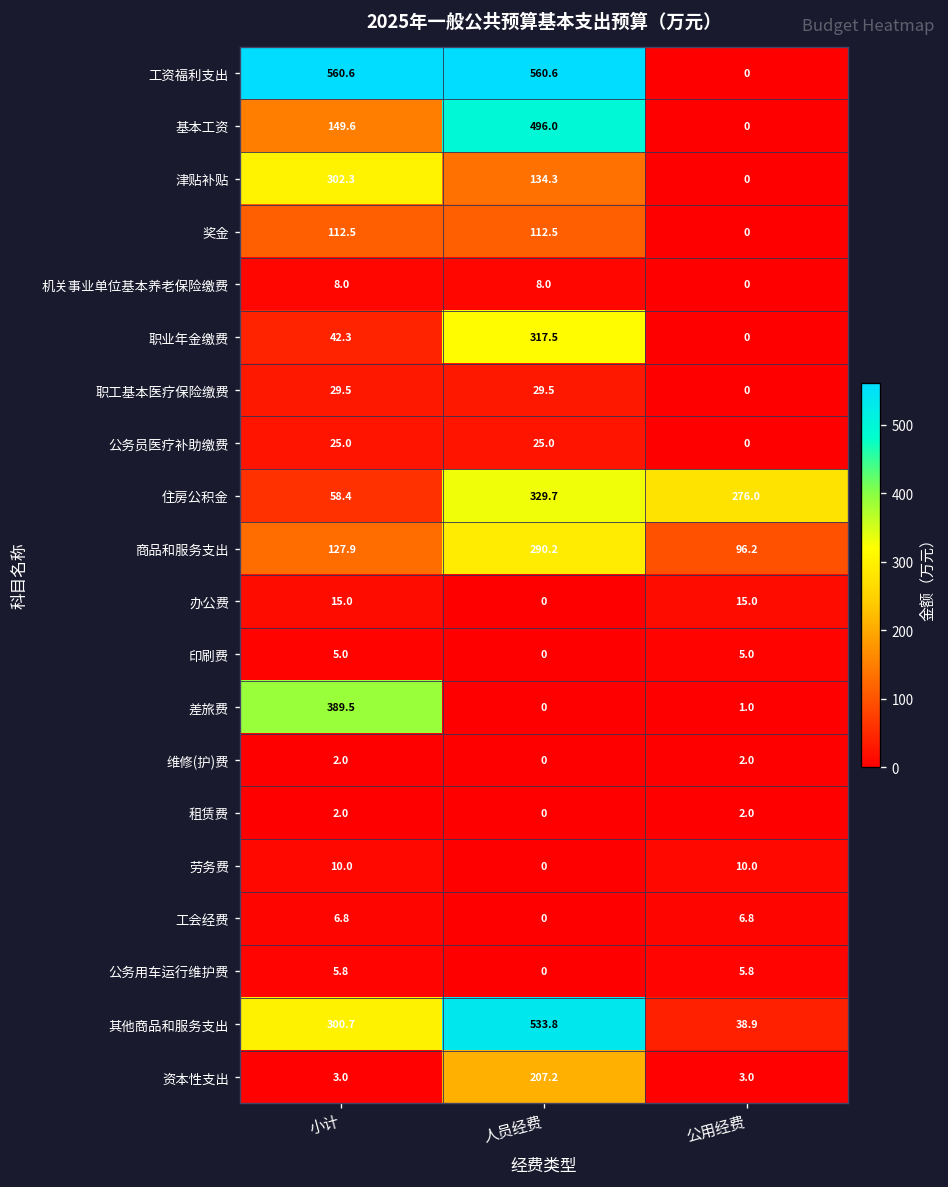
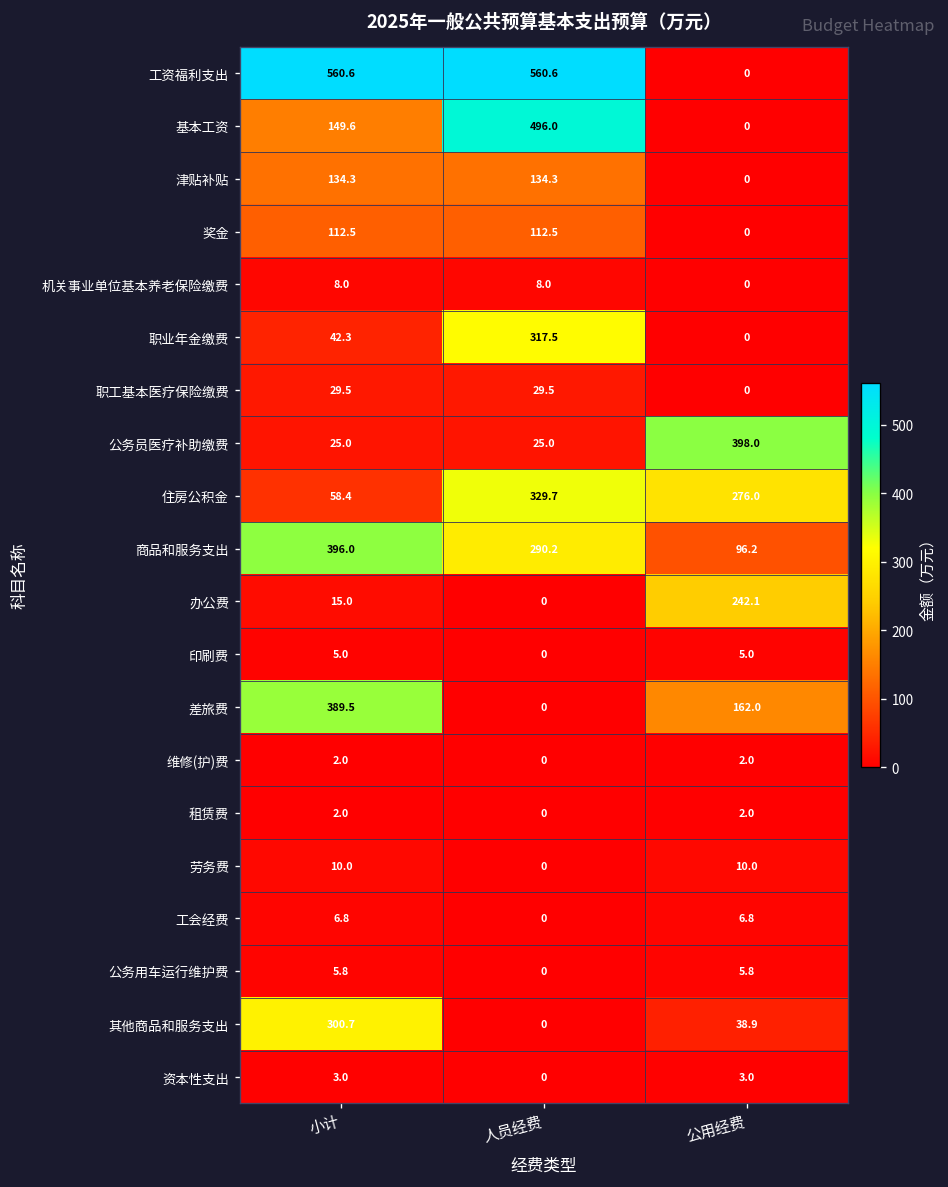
  {
    "工资福利支出": {
      "小计": 560.6,
      "人员经费": 560.6,
      "公用经费": 0
    },
    "基本工资": {
      "小计": 149.6,
      "人员经费": 496.0,
      "公用经费": 0
    },
    "津贴补贴": {
-     "小计": 302.3,
+     "小计": 134.3,
      "人员经费": 134.3,
      "公用经费": 0
    },
    "奖金": {
      "小计": 112.5,
      "人员经费": 112.5,
      "公用经费": 0
    },
    "机关事业单位基本养老保险缴费": {
      "小计": 8.0,
      "人员经费": 8.0,
      "公用经费": 0
    },
    "职业年金缴费": {
      "小计": 42.3,
      "人员经费": 317.5,
      "公用经费": 0
    },
    "职工基本医疗保险缴费": {
      "小计": 29.5,
      "人员经费": 29.5,
      "公用经费": 0
    },
    "公务员医疗补助缴费": {
      "小计": 25.0,
      "人员经费": 25.0,
-     "公用经费": 0
+     "公用经费": 398.0
    },
    "住房公积金": {
      "小计": 58.4,
      "人员经费": 329.7,
      "公用经费": 276.0
    },
    "商品和服务支出": {
-     "小计": 127.9,
+     "小计": 396.0,
      "人员经费": 290.2,
      "公用经费": 96.2
    },
    "办公费": {
      "小计": 15.0,
      "人员经费": 0,
-     "公用经费": 15.0
+     "公用经费": 242.1
    },
    "印刷费": {
      "小计": 5.0,
      "人员经费": 0,
      "公用经费": 5.0
    },
    "差旅费": {
      "小计": 389.5,
      "人员经费": 0,
-     "公用经费": 1.0
+     "公用经费": 162.0
    },
    "维修(护)费": {
      "小计": 2.0,
      "人员经费": 0,
      "公用经费": 2.0
    },
    "租赁费": {
      "小计": 2.0,
      "人员经费": 0,
      "公用经费": 2.0
    },
    "劳务费": {
      "小计": 10.0,
      "人员经费": 0,
      "公用经费": 10.0
    },
    "工会经费": {
      "小计": 6.8,
      "人员经费": 0,
      "公用经费": 6.8
    },
    "公务用车运行维护费": {
      "小计": 5.8,
      "人员经费": 0,
      "公用经费": 5.8
    },
    "其他商品和服务支出": {
      "小计": 300.7,
-     "人员经费": 533.8,
+     "人员经费": 0,
      "公用经费": 38.9
    },
    "资本性支出": {
      "小计": 3.0,
-     "人员经费": 207.2,
+     "人员经费": 0,
      "公用经费": 3.0
    }
  }
